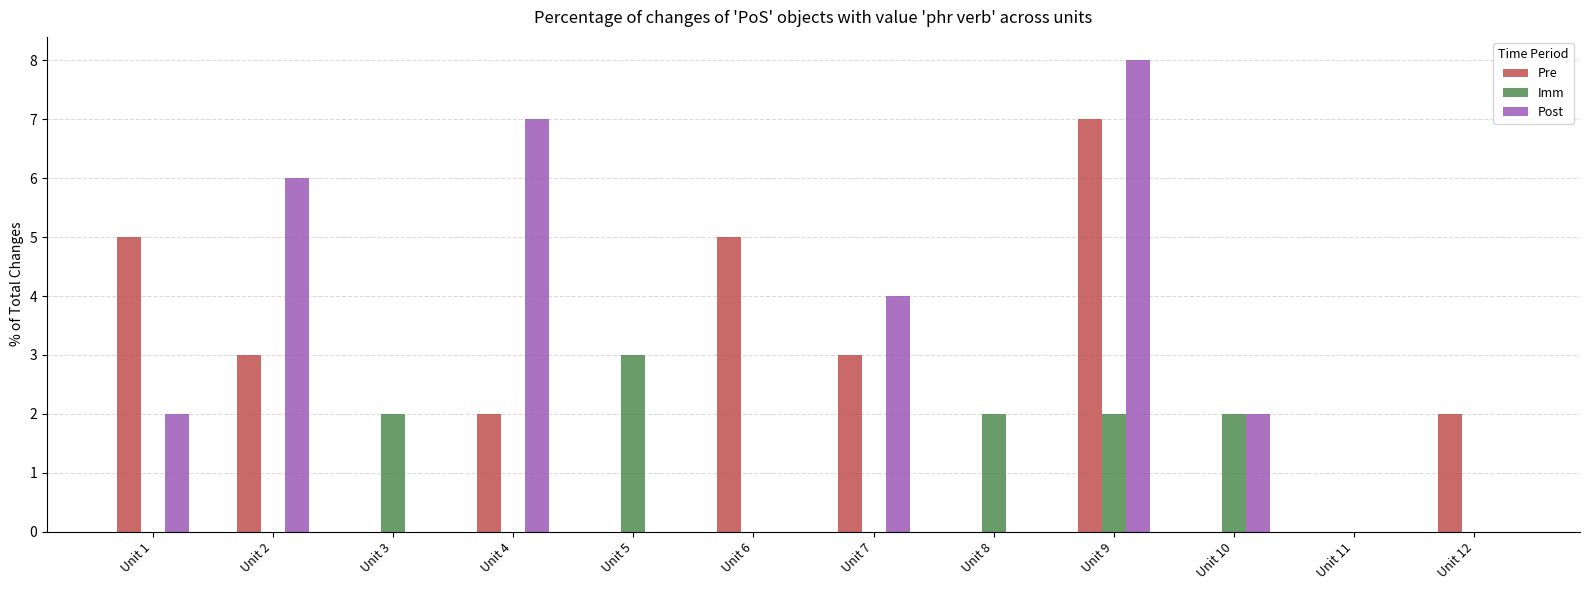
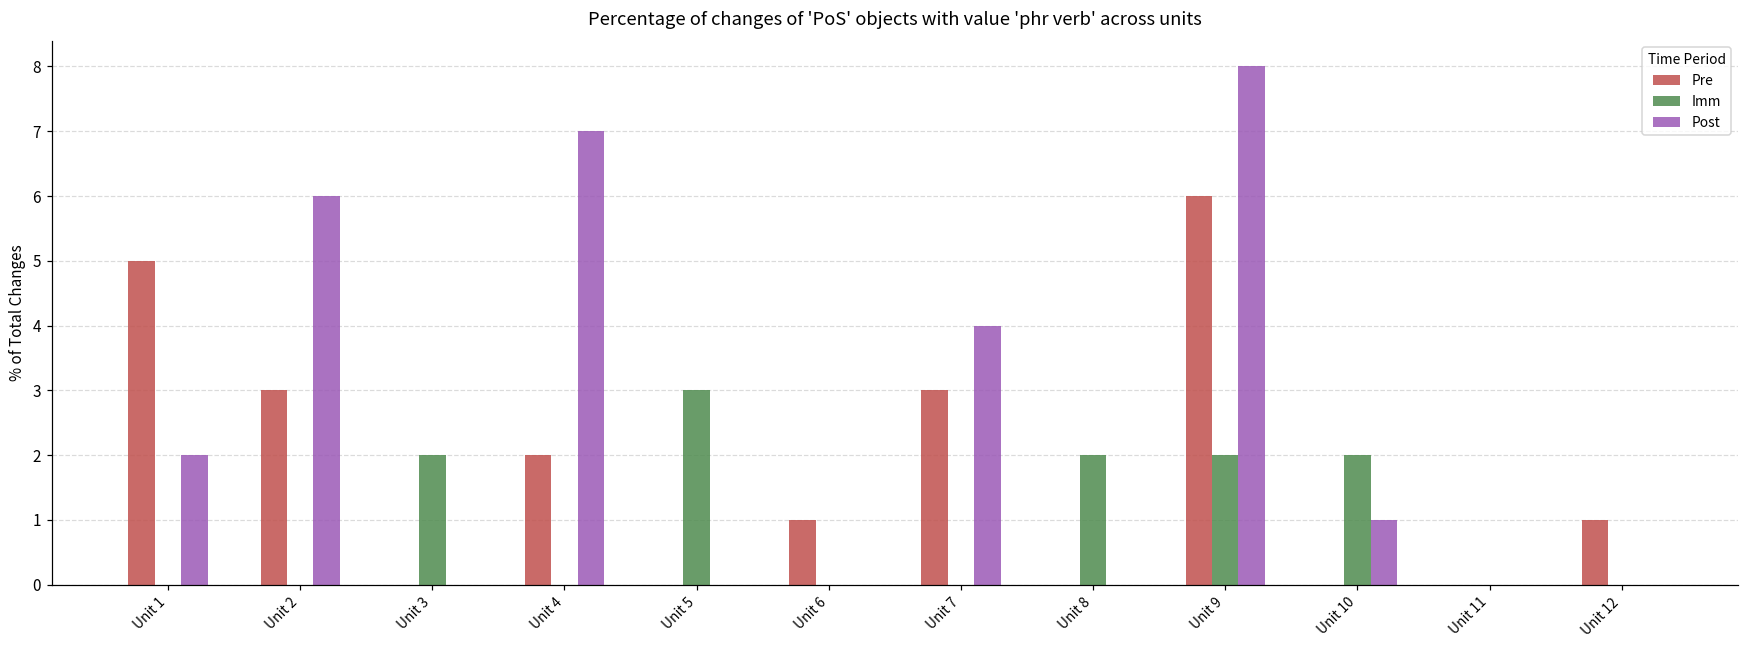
  {
    "Pre": {
      "Unit 1": 5,
      "Unit 2": 3,
      "Unit 3": 0,
      "Unit 4": 2,
      "Unit 5": 0,
-     "Unit 6": 5,
+     "Unit 6": 1,
      "Unit 7": 3,
      "Unit 8": 0,
-     "Unit 9": 7,
+     "Unit 9": 6,
      "Unit 10": 0,
      "Unit 11": 0,
-     "Unit 12": 2
+     "Unit 12": 1
    },
    "Imm": {
      "Unit 1": 0,
      "Unit 2": 0,
      "Unit 3": 2,
      "Unit 4": 0,
      "Unit 5": 3,
      "Unit 6": 0,
      "Unit 7": 0,
      "Unit 8": 2,
      "Unit 9": 2,
      "Unit 10": 2,
      "Unit 11": 0,
      "Unit 12": 0
    },
    "Post": {
      "Unit 1": 2,
      "Unit 2": 6,
      "Unit 3": 0,
      "Unit 4": 7,
      "Unit 5": 0,
      "Unit 6": 0,
      "Unit 7": 4,
      "Unit 8": 0,
      "Unit 9": 8,
-     "Unit 10": 2,
+     "Unit 10": 1,
      "Unit 11": 0,
      "Unit 12": 0
    }
  }
